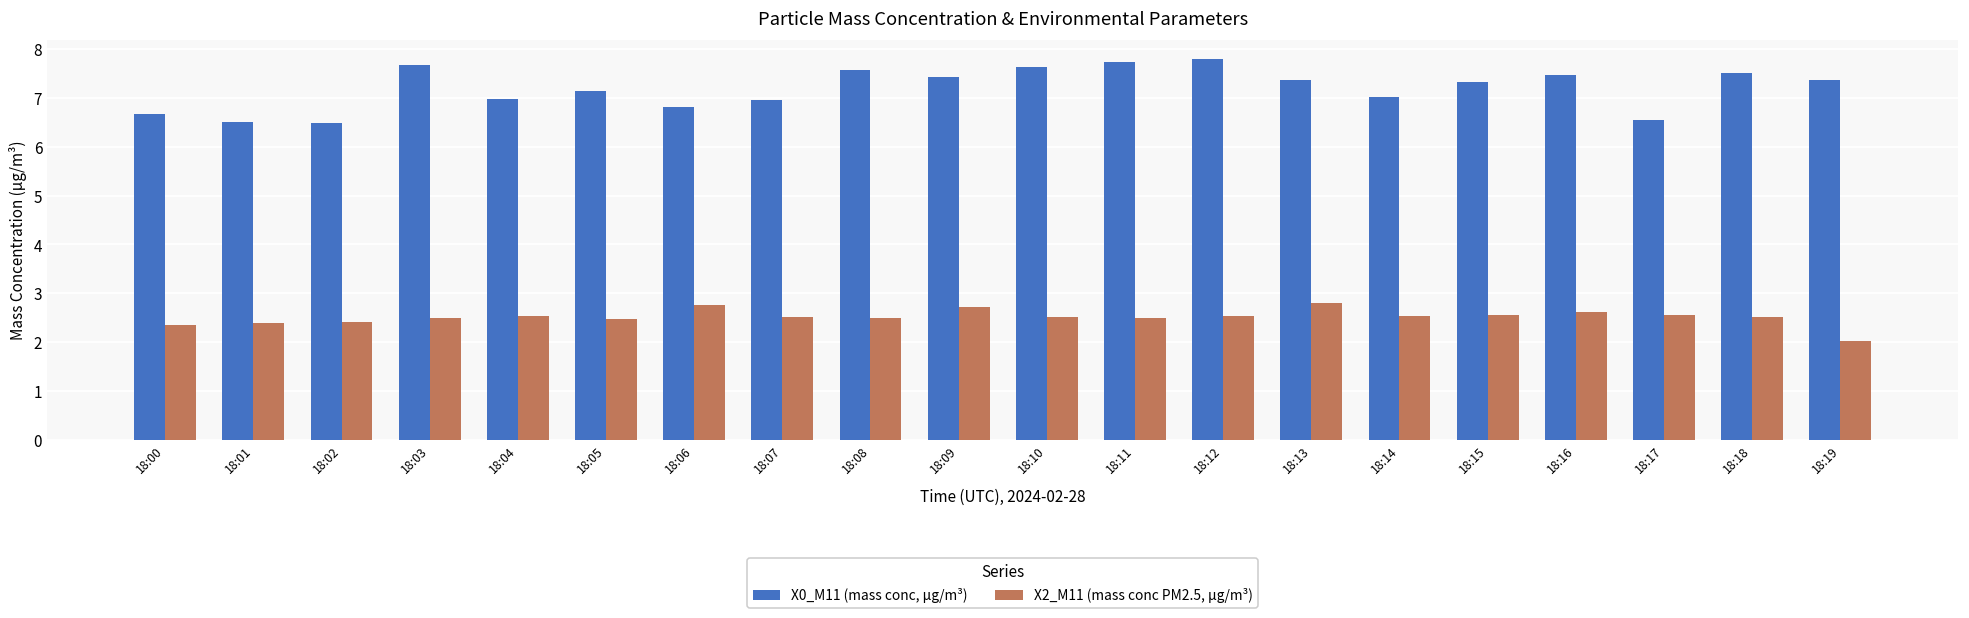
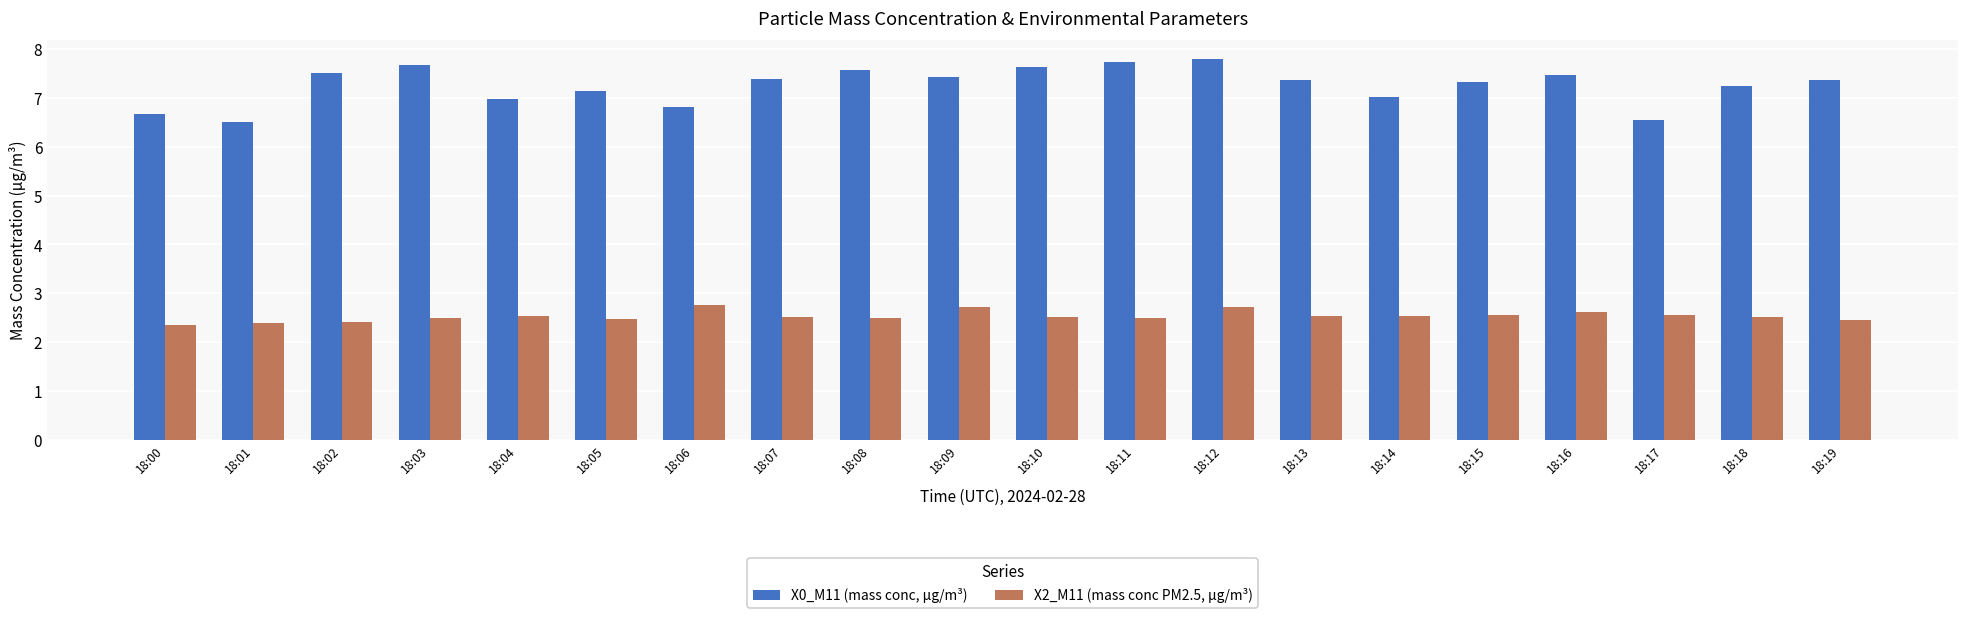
  {
    "X0_M11 (mass conc, µg/m³)": {
      "18:00": 6.7,
      "18:01": 6.5,
-     "18:02": 6.5,
+     "18:02": 7.5,
      "18:03": 7.7,
      "18:04": 7.0,
      "18:05": 7.2,
      "18:06": 6.8,
-     "18:07": 7.0,
+     "18:07": 7.4,
      "18:08": 7.6,
      "18:09": 7.4,
      "18:10": 7.6,
      "18:11": 7.7,
      "18:12": 7.8,
      "18:13": 7.4,
      "18:14": 7.0,
      "18:15": 7.3,
      "18:16": 7.5,
      "18:17": 6.5,
-     "18:18": 7.5,
+     "18:18": 7.3,
      "18:19": 7.4
    },
    "X2_M11 (mass conc PM2.5, µg/m³)": {
      "18:00": 2.4,
      "18:01": 2.4,
      "18:02": 2.4,
      "18:03": 2.5,
      "18:04": 2.5,
      "18:05": 2.5,
      "18:06": 2.8,
      "18:07": 2.5,
      "18:08": 2.5,
      "18:09": 2.7,
      "18:10": 2.5,
      "18:11": 2.5,
-     "18:12": 2.5,
-     "18:13": 2.8,
+     "18:12": 2.7,
+     "18:13": 2.5,
      "18:14": 2.5,
      "18:15": 2.6,
      "18:16": 2.6,
      "18:17": 2.6,
      "18:18": 2.5,
-     "18:19": 2.0
+     "18:19": 2.5
    }
  }
